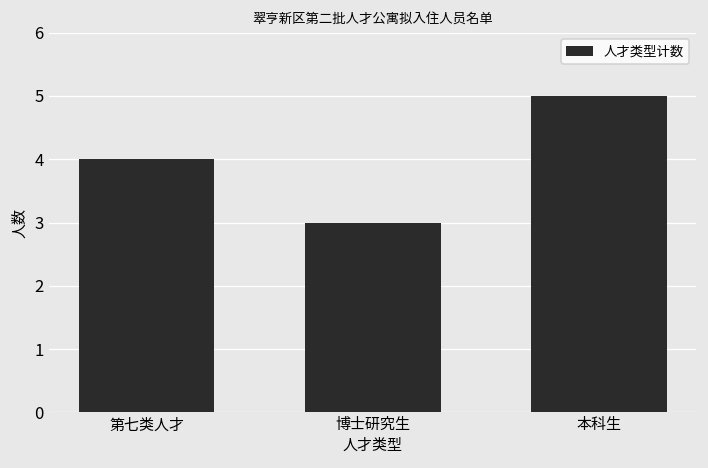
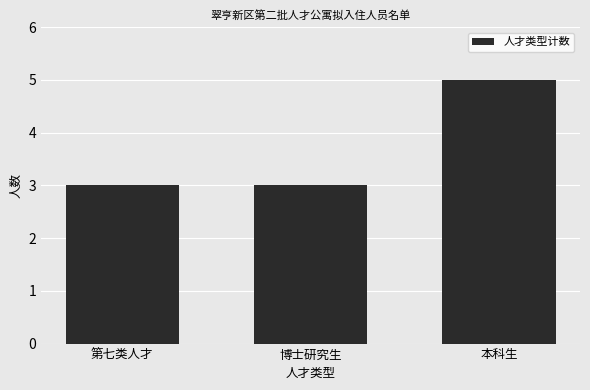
  {
-   "第七类人才": 4,
+   "第七类人才": 3,
    "博士研究生": 3,
    "本科生": 5
  }
